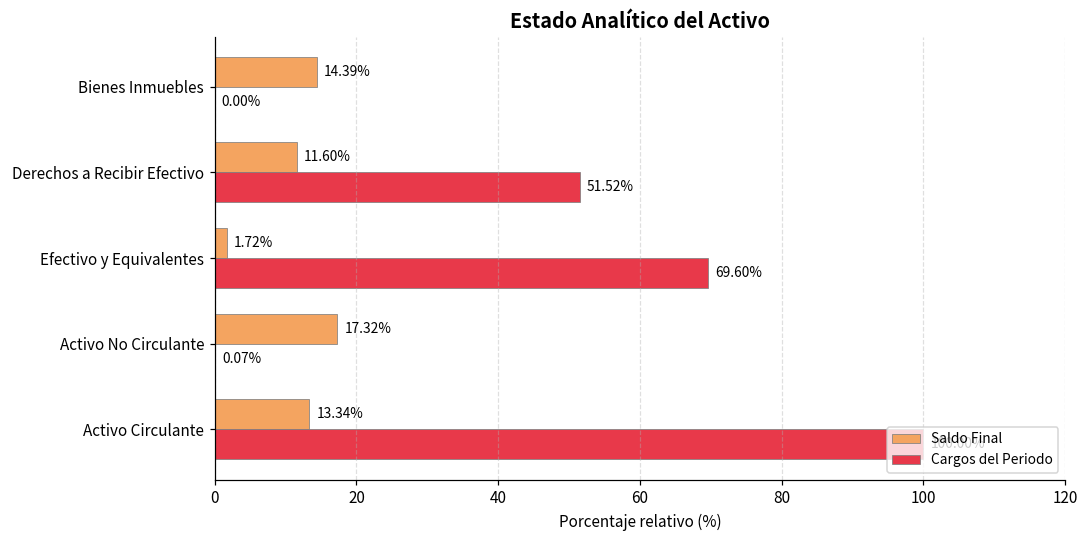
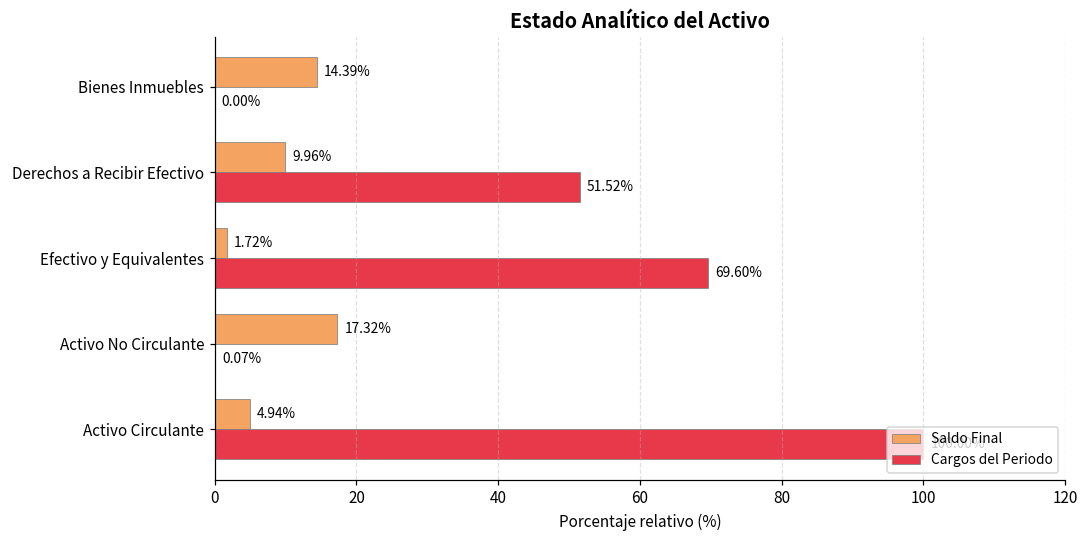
  {
    "Saldo Final": {
      "Bienes Inmuebles": "14.39%",
-     "Derechos a Recibir Efectivo": "11.60%",
+     "Derechos a Recibir Efectivo": "9.96%",
      "Efectivo y Equivalentes": "1.72%",
      "Activo No Circulante": "17.32%",
-     "Activo Circulante": "13.34%"
+     "Activo Circulante": "4.94%"
    },
    "Cargos del Periodo": {
      "Bienes Inmuebles": "0.00%",
      "Derechos a Recibir Efectivo": "51.52%",
      "Efectivo y Equivalentes": "69.60%",
      "Activo No Circulante": "0.07%"
    }
  }
